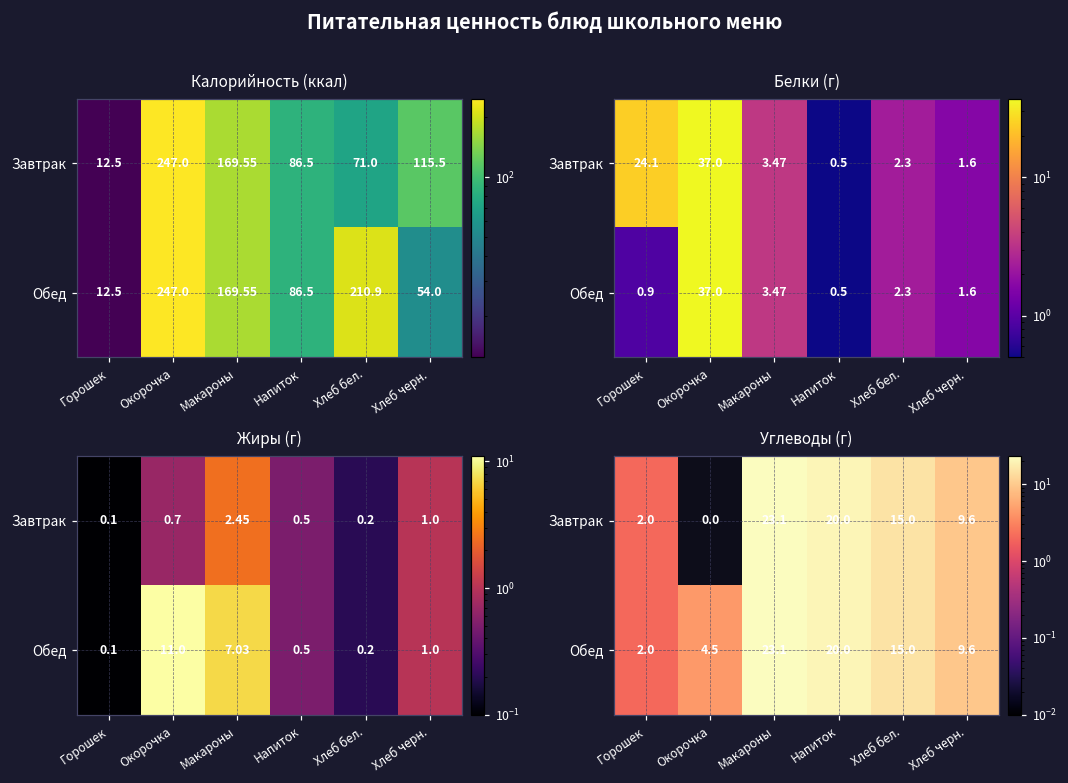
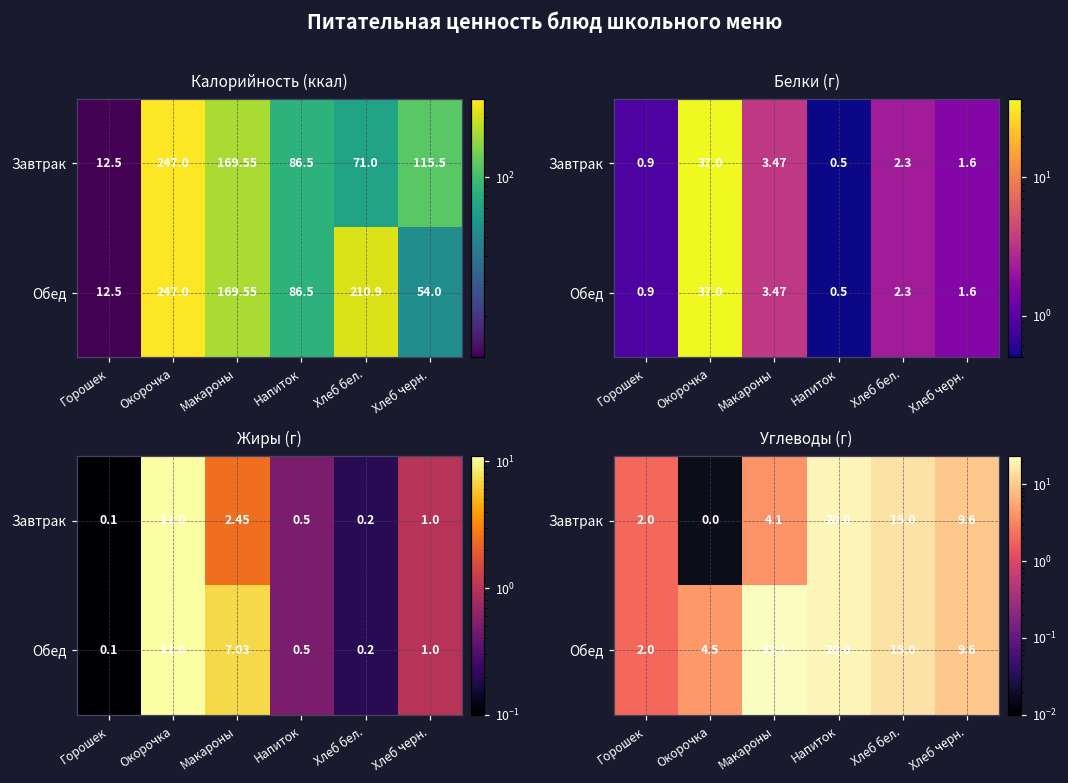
  {
    "Калорийность (ккал)": {
      "Завтрак": {
        "Горошек": 12.5,
        "Окорочка": 247.0,
        "Макароны": 169.55,
        "Напиток": 86.5,
        "Хлеб бел.": 71.0,
        "Хлеб черн.": 115.5
      },
      "Обед": {
        "Горошек": 12.5,
        "Окорочка": 247.0,
        "Макароны": 169.55,
        "Напиток": 86.5,
        "Хлеб бел.": 210.9,
        "Хлеб черн.": 54.0
      }
    },
    "Белки (г)": {
      "Завтрак": {
-       "Горошек": 24.1,
+       "Горошек": 0.9,
        "Окорочка": 37.0,
        "Макароны": 3.47,
        "Напиток": 0.5,
        "Хлеб бел.": 2.3,
        "Хлеб черн.": 1.6
      },
      "Обед": {
        "Горошек": 0.9,
        "Окорочка": 37.0,
        "Макароны": 3.47,
        "Напиток": 0.5,
        "Хлеб бел.": 2.3,
        "Хлеб черн.": 1.6
      }
    },
    "Жиры (г)": {
      "Завтрак": {
        "Горошек": 0.1,
-       "Окорочка": 0.7,
+       "Окорочка": 11.0,
        "Макароны": 2.45,
        "Напиток": 0.5,
        "Хлеб бел.": 0.2,
        "Хлеб черн.": 1.0
      },
      "Обед": {
        "Горошек": 0.1,
        "Окорочка": 11.0,
        "Макароны": 7.03,
        "Напиток": 0.5,
        "Хлеб бел.": 0.2,
        "Хлеб черн.": 1.0
      }
    },
    "Углеводы (г)": {
      "Завтрак": {
        "Горошек": 2.0,
        "Окорочка": 0.0,
-       "Макароны": 23.1,
+       "Макароны": 4.1,
        "Напиток": 20.0,
        "Хлеб бел.": 15.0,
        "Хлеб черн.": 9.6
      },
      "Обед": {
        "Горошек": 2.0,
        "Окорочка": 4.5,
        "Макароны": 23.1,
        "Напиток": 20.0,
        "Хлеб бел.": 15.0,
        "Хлеб черн.": 9.6
      }
    }
  }
